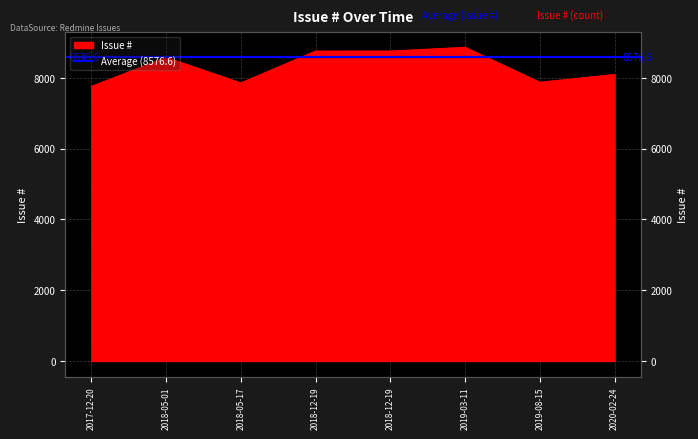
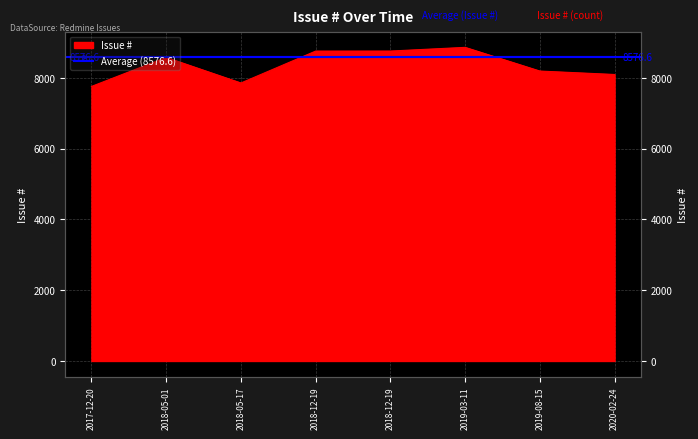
  {
    "Issue #": {
      "2017-12-20": 7800,
      "2018-05-17": 7900,
      "2019-03-11": 8900,
-     "2019-08-15": 7900,
+     "2019-08-15": 8200,
      "2020-02-24": 8100
    }
  }
